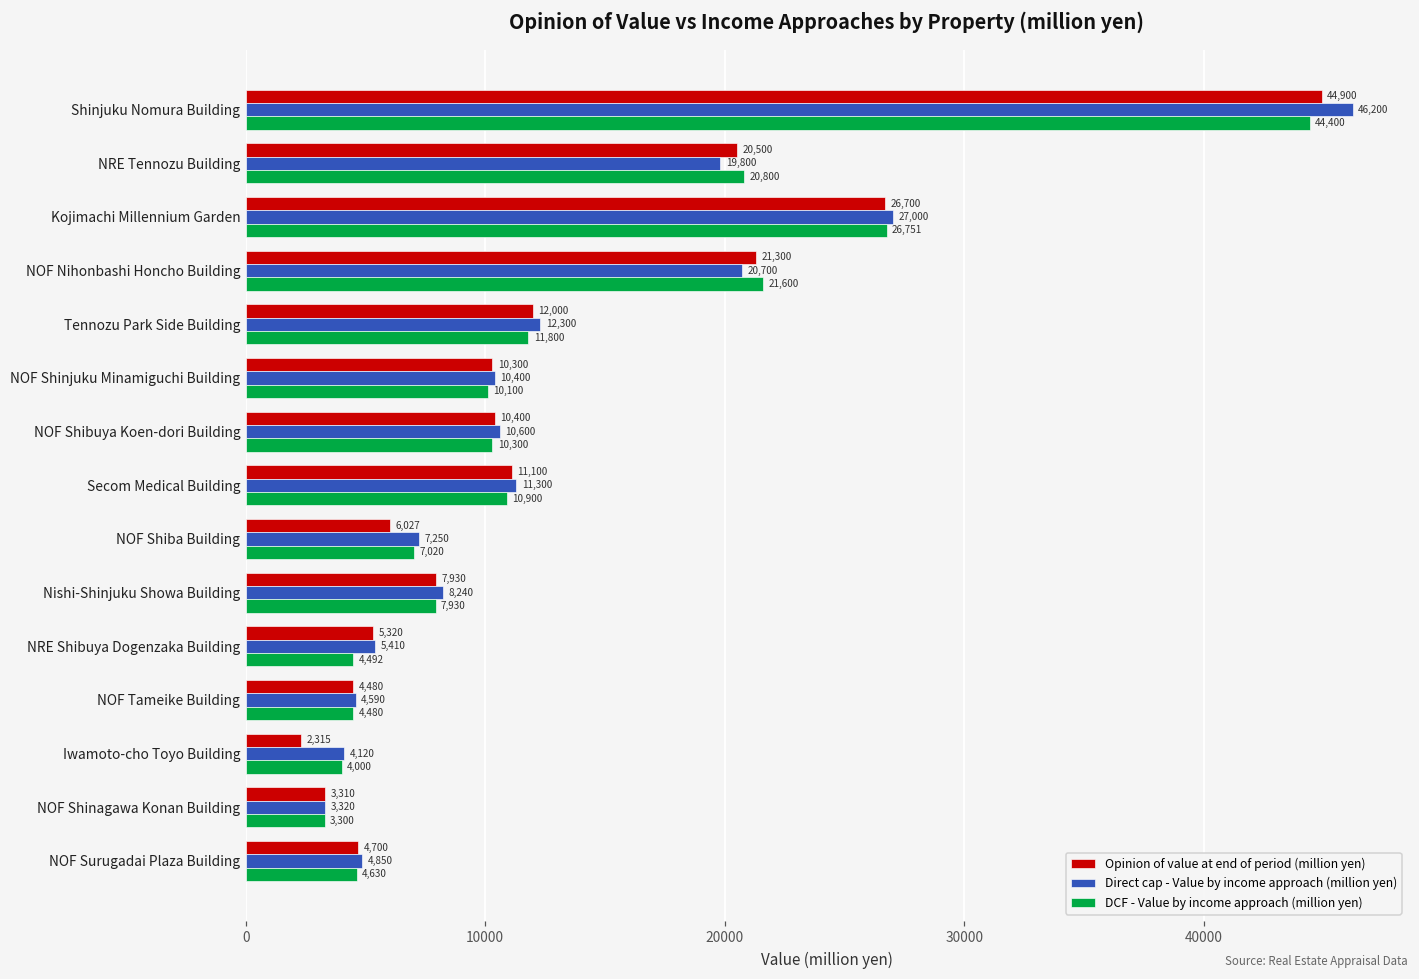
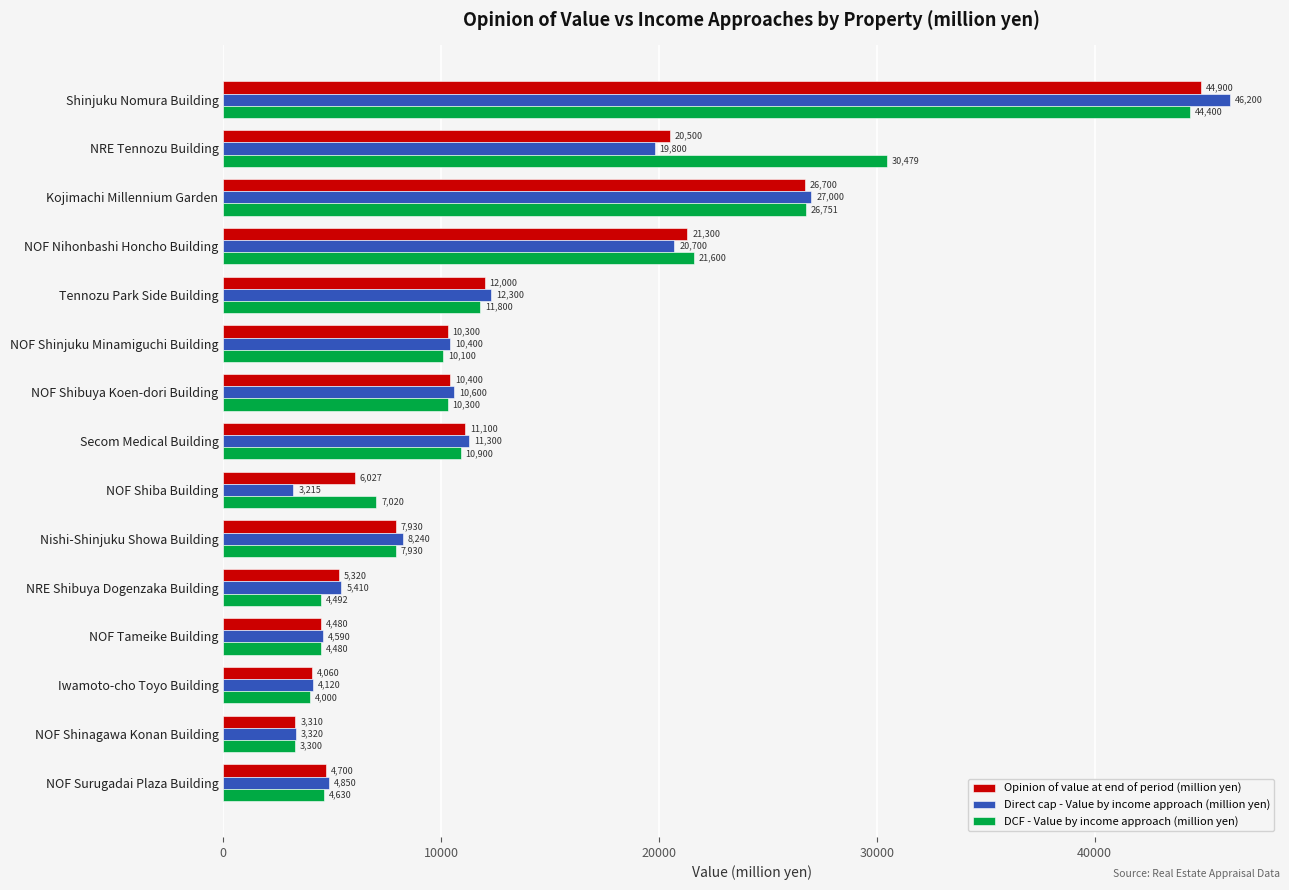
  {
    "Opinion of value at end of period (million yen)": {
      "Shinjuku Nomura Building": "44,900",
      "NRE Tennozu Building": "20,500",
      "Kojimachi Millennium Garden": "26,700",
      "NOF Nihonbashi Honcho Building": "21,300",
      "Tennozu Park Side Building": "12,000",
      "NOF Shinjuku Minamiguchi Building": "10,300",
      "NOF Shibuya Koen-dori Building": "10,400",
      "Secom Medical Building": "11,100",
      "NOF Shiba Building": "6,027",
      "Nishi-Shinjuku Showa Building": "7,930",
      "NRE Shibuya Dogenzaka Building": "5,320",
      "NOF Tameike Building": "4,480",
-     "Iwamoto-cho Toyo Building": "2,315",
+     "Iwamoto-cho Toyo Building": "4,060",
      "NOF Shinagawa Konan Building": "3,310",
      "NOF Surugadai Plaza Building": "4,700"
    },
    "Direct cap - Value by income approach (million yen)": {
      "Shinjuku Nomura Building": "46,200",
      "NRE Tennozu Building": "19,800",
      "Kojimachi Millennium Garden": "27,000",
      "NOF Nihonbashi Honcho Building": "20,700",
      "Tennozu Park Side Building": "12,300",
      "NOF Shinjuku Minamiguchi Building": "10,400",
      "NOF Shibuya Koen-dori Building": "10,600",
      "Secom Medical Building": "11,300",
-     "NOF Shiba Building": "7,250",
+     "NOF Shiba Building": "3,215",
      "Nishi-Shinjuku Showa Building": "8,240",
      "NRE Shibuya Dogenzaka Building": "5,410",
      "NOF Tameike Building": "4,590",
      "Iwamoto-cho Toyo Building": "4,120",
      "NOF Shinagawa Konan Building": "3,320",
      "NOF Surugadai Plaza Building": "4,850"
    },
    "DCF - Value by income approach (million yen)": {
      "Shinjuku Nomura Building": "44,400",
-     "NRE Tennozu Building": "20,800",
+     "NRE Tennozu Building": "30,479",
      "Kojimachi Millennium Garden": "26,751",
      "NOF Nihonbashi Honcho Building": "21,600",
      "Tennozu Park Side Building": "11,800",
      "NOF Shinjuku Minamiguchi Building": "10,100",
      "NOF Shibuya Koen-dori Building": "10,300",
      "Secom Medical Building": "10,900",
      "NOF Shiba Building": "7,020",
      "Nishi-Shinjuku Showa Building": "7,930",
      "NRE Shibuya Dogenzaka Building": "4,492",
      "NOF Tameike Building": "4,480",
      "Iwamoto-cho Toyo Building": "4,000",
      "NOF Shinagawa Konan Building": "3,300",
      "NOF Surugadai Plaza Building": "4,630"
    }
  }
